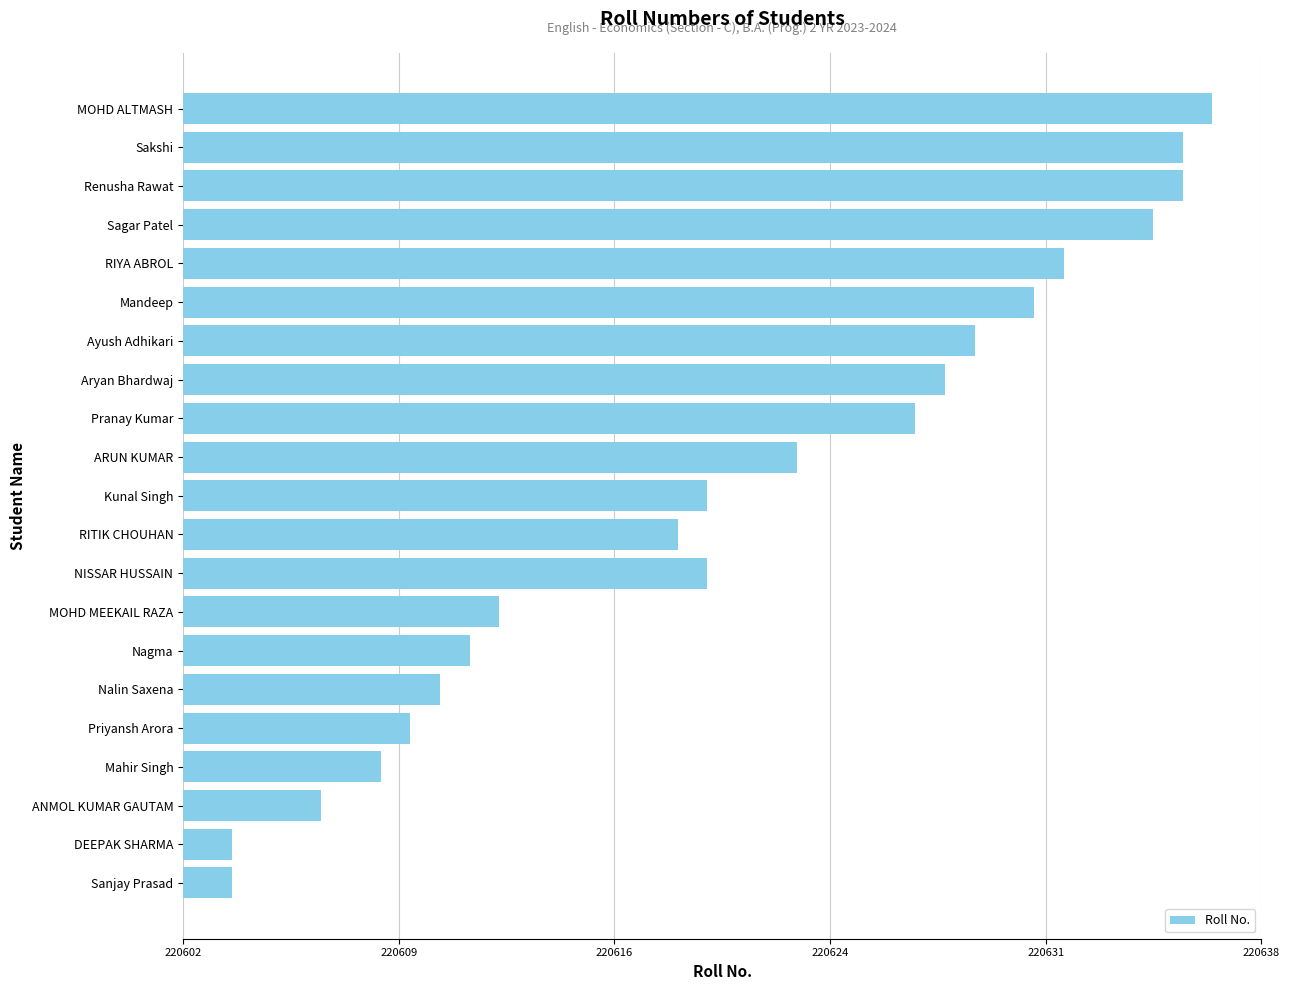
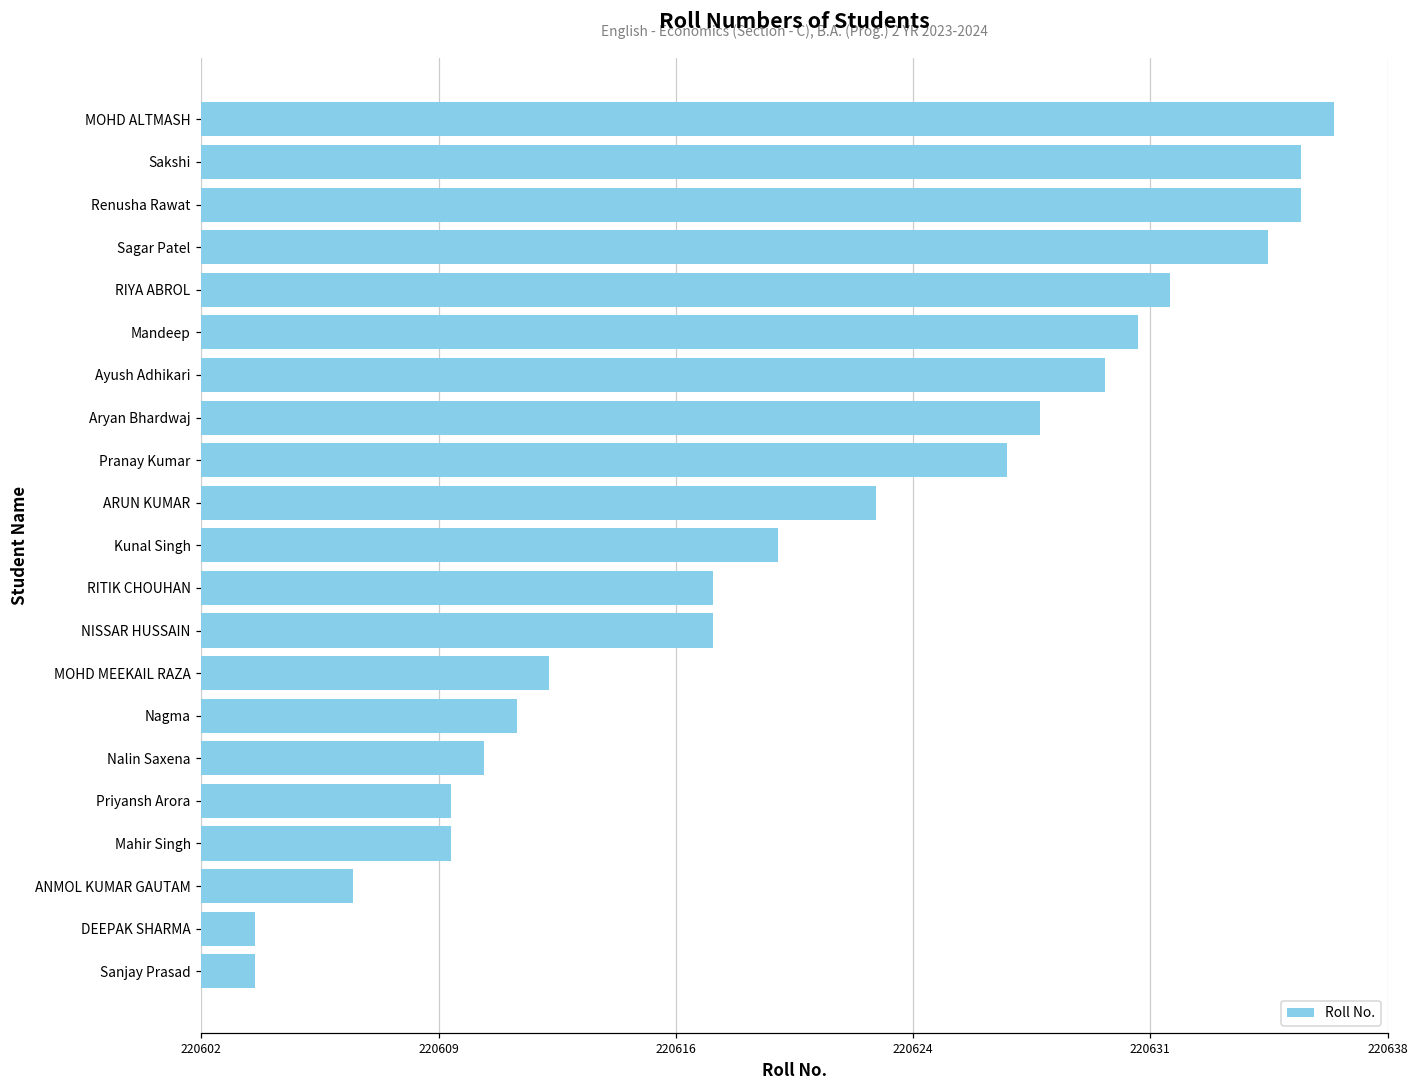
  {
    "MOHD ALTMASH": 220637,
    "Sakshi": 220636,
    "Renusha Rawat": 220636,
    "Sagar Patel": 220635,
    "RIYA ABROL": 220632,
    "Mandeep": 220631,
-   "Ayush Adhikari": 220629,
+   "Ayush Adhikari": 220630,
    "Aryan Bhardwaj": 220628,
    "Pranay Kumar": 220627,
    "ARUN KUMAR": 220623,
    "Kunal Singh": 220620,
-   "RITIK CHOUHAN": 220619,
-   "NISSAR HUSSAIN": 220620,
+   "RITIK CHOUHAN": 220618,
+   "NISSAR HUSSAIN": 220618,
    "MOHD MEEKAIL RAZA": 220613,
    "Nagma": 220612,
    "Nalin Saxena": 220611,
    "Priyansh Arora": 220610,
-   "Mahir Singh": 220609,
+   "Mahir Singh": 220610,
    "ANMOL KUMAR GAUTAM": 220607,
    "DEEPAK SHARMA": 220604,
    "Sanjay Prasad": 220604
  }
